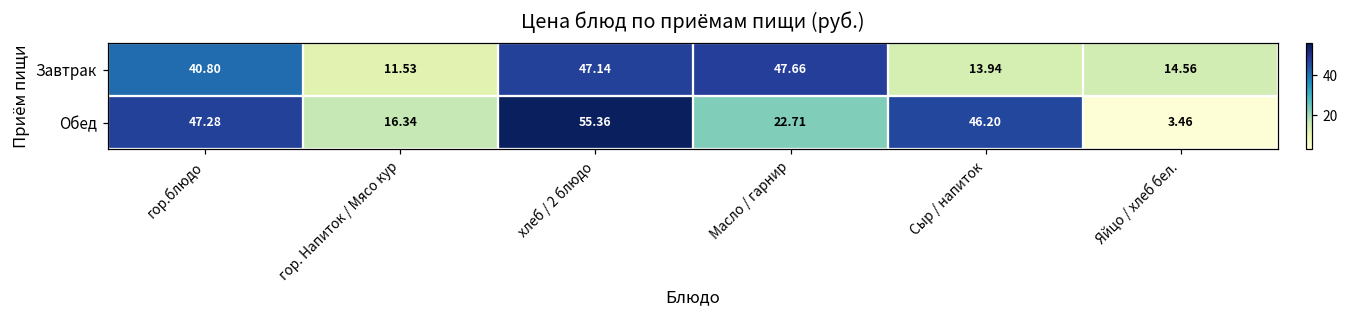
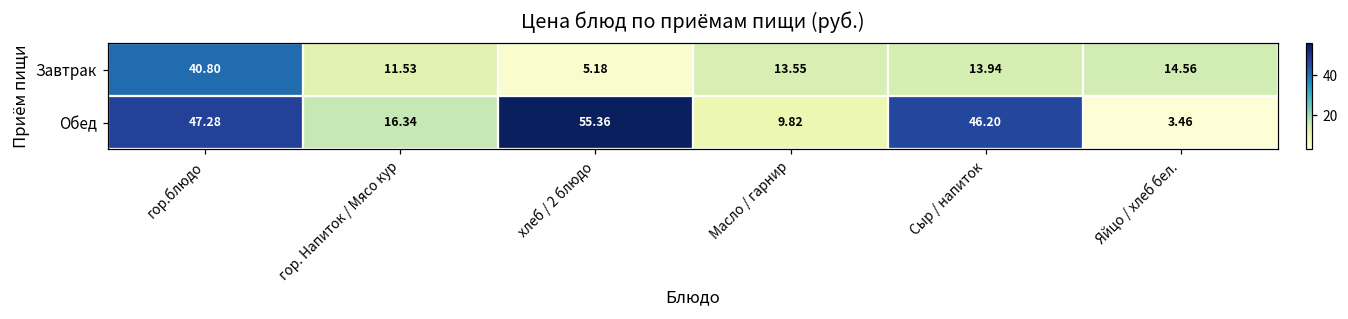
  {
    "Завтрак": {
      "гор.блюдо": 40.80,
      "гор. Напиток / Мясо кур": 11.53,
-     "хлеб / 2 блюдо": 47.14,
-     "Масло / гарнир": 47.66,
+     "хлеб / 2 блюдо": 5.18,
+     "Масло / гарнир": 13.55,
      "Сыр / напиток": 13.94,
      "Яйцо / хлеб бел.": 14.56
    },
    "Обед": {
      "гор.блюдо": 47.28,
      "гор. Напиток / Мясо кур": 16.34,
      "хлеб / 2 блюдо": 55.36,
-     "Масло / гарнир": 22.71,
+     "Масло / гарнир": 9.82,
      "Сыр / напиток": 46.20,
      "Яйцо / хлеб бел.": 3.46
    }
  }
